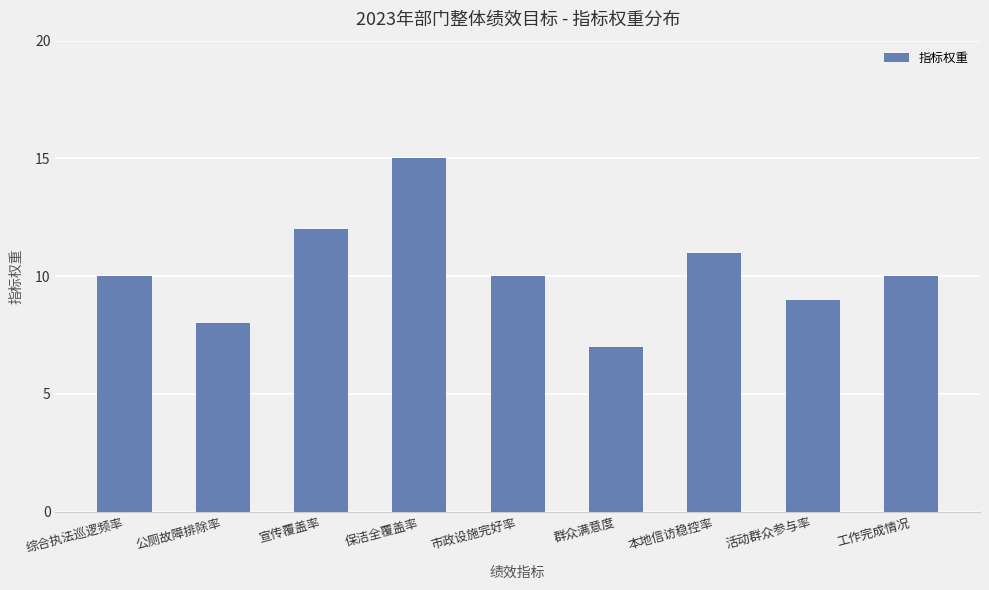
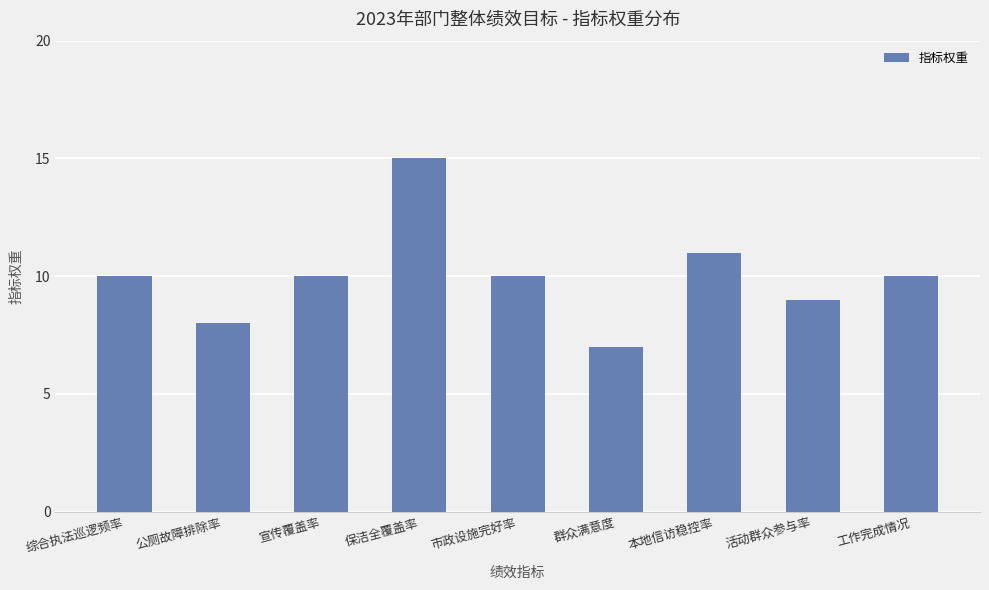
  {
    "综合执法巡逻频率": 10,
    "公厕故障排除率": 8,
-   "宣传覆盖率": 12,
+   "宣传覆盖率": 10,
    "保洁全覆盖率": 15,
    "市政设施完好率": 10,
    "群众满意度": 7,
    "本地信访稳控率": 11,
    "活动群众参与率": 9,
    "工作完成情况": 10
  }
